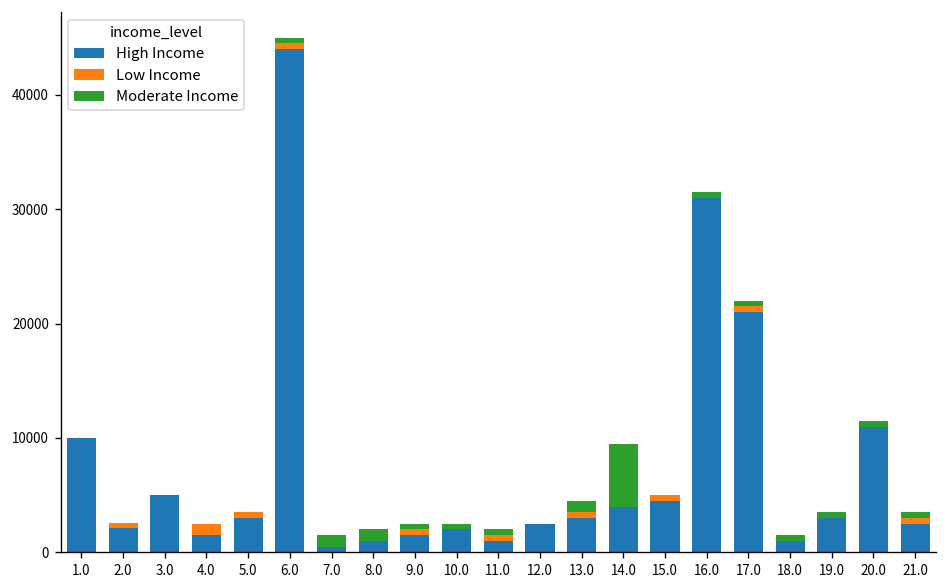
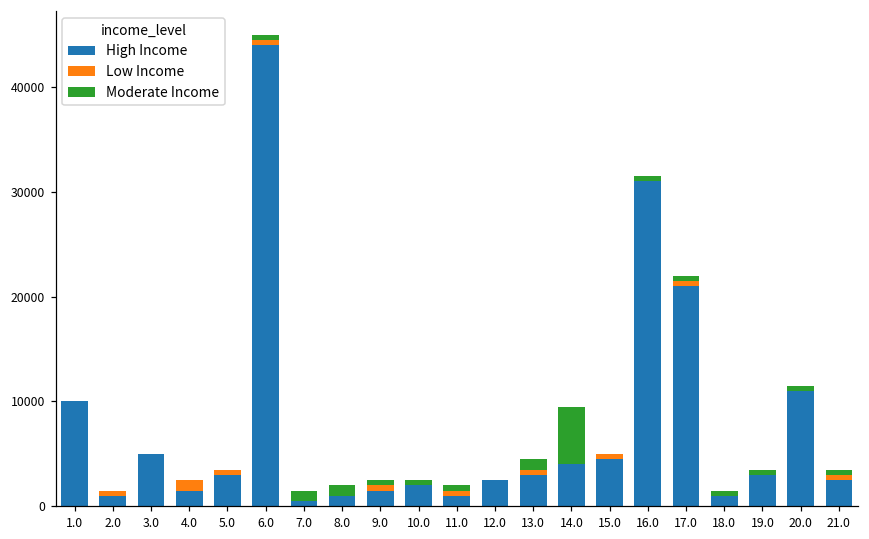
  {
    "High Income": {
      "1.0": 10000,
-     "2.0": 2000,
+     "2.0": 1000,
      "3.0": 5000,
      "4.0": 2000,
      "5.0": 3000,
      "6.0": 44000,
      "7.0": 1000,
      "8.0": 1000,
      "9.0": 2000,
      "10.0": 2000,
      "11.0": 1000,
      "12.0": 3000,
      "13.0": 3000,
      "14.0": 4000,
      "15.0": 5000,
      "16.0": 31000,
      "17.0": 21000,
      "18.0": 1000,
      "19.0": 3000,
      "20.0": 11000,
      "21.0": 3000
    },
    "Low Income": {
      "1.0": 0,
      "2.0": 1000,
      "3.0": 0,
      "4.0": 1000,
      "5.0": 1000,
      "6.0": 1000,
      "7.0": 0,
      "8.0": 0,
      "9.0": 1000,
      "10.0": 0,
      "11.0": 1000,
      "12.0": 0,
      "13.0": 1000,
      "14.0": 0,
      "15.0": 1000,
      "16.0": 0,
      "17.0": 1000,
      "18.0": 0,
      "19.0": 0,
      "20.0": 0,
      "21.0": 1000
    },
    "Moderate Income": {
      "1.0": 0,
      "2.0": 0,
      "3.0": 0,
      "4.0": 0,
      "5.0": 0,
      "6.0": 1000,
      "7.0": 1000,
      "8.0": 1000,
      "9.0": 1000,
      "10.0": 1000,
      "11.0": 1000,
      "12.0": 0,
      "13.0": 1000,
      "14.0": 6000,
      "15.0": 0,
      "16.0": 1000,
      "17.0": 1000,
      "18.0": 1000,
      "19.0": 1000,
      "20.0": 1000,
      "21.0": 1000
    }
  }
